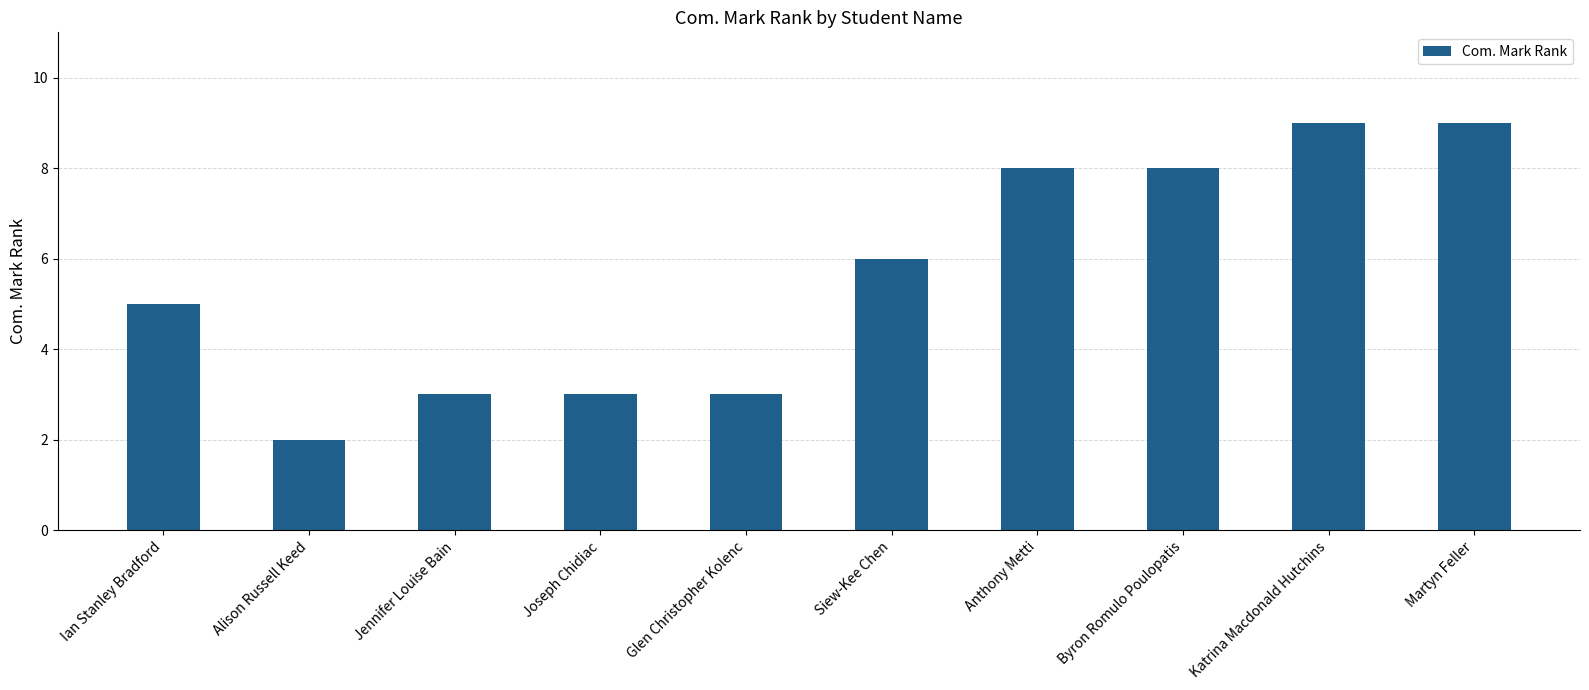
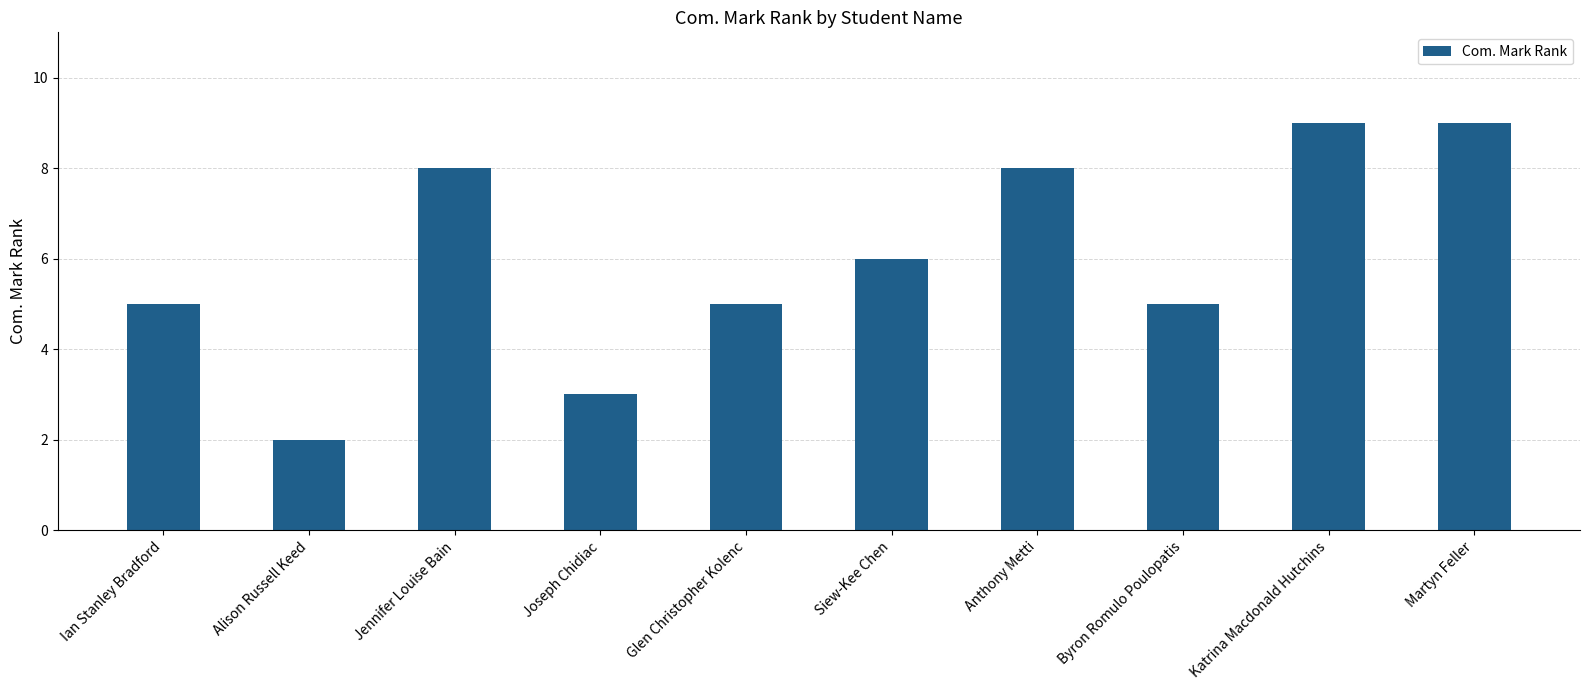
  {
    "Ian Stanley Bradford": 5,
    "Alison Russell Keed": 2,
-   "Jennifer Louise Bain": 3,
+   "Jennifer Louise Bain": 8,
    "Joseph Chidiac": 3,
-   "Glen Christopher Kolenc": 3,
+   "Glen Christopher Kolenc": 5,
    "Siew-Kee Chen": 6,
    "Anthony Metti": 8,
-   "Byron Romulo Poulopatis": 8,
+   "Byron Romulo Poulopatis": 5,
    "Katrina Macdonald Hutchins": 9,
    "Martyn Feller": 9
  }
